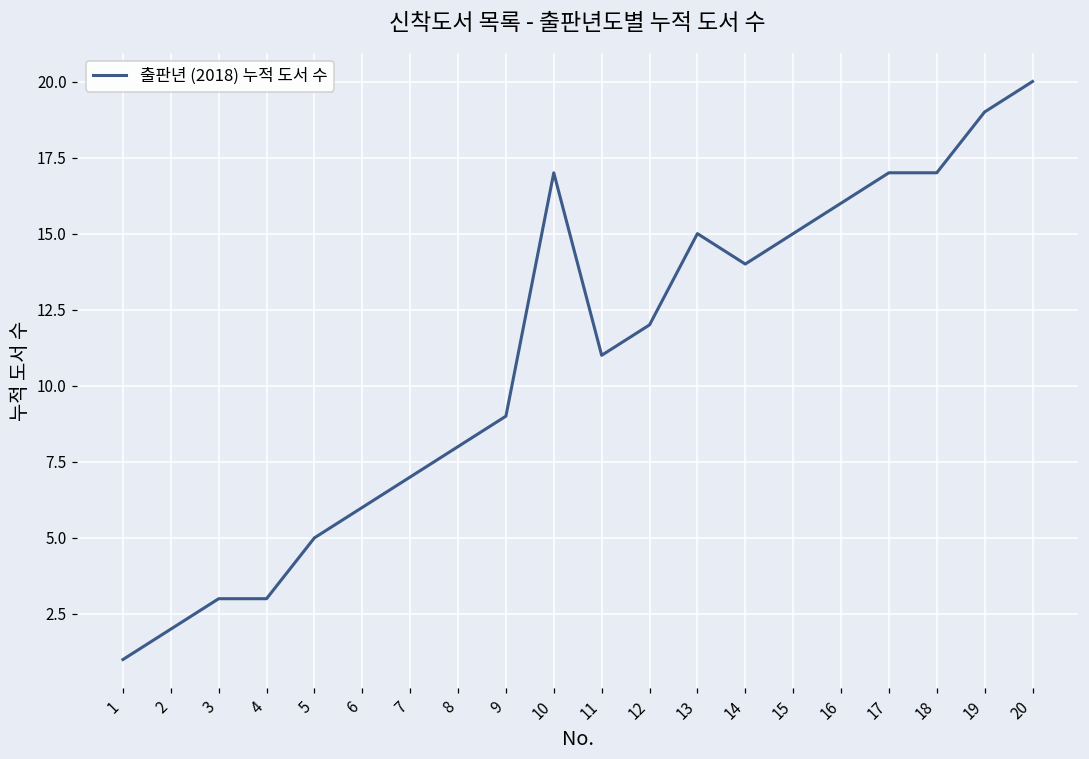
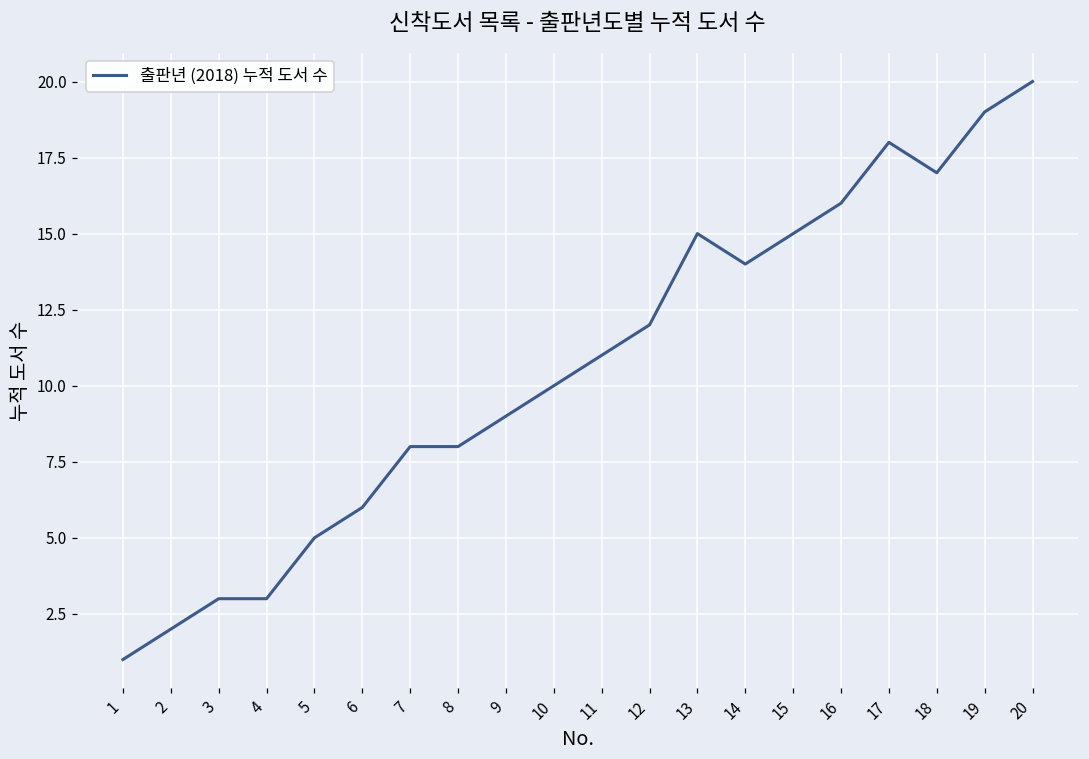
  {
    "1": 1,
    "2": 2,
    "3": 3,
    "4": 3,
    "5": 5,
    "6": 6,
-   "7": 7,
+   "7": 8,
    "8": 8,
    "9": 9,
-   "10": 17,
+   "10": 10,
    "11": 11,
    "12": 12,
    "13": 15,
    "14": 14,
    "15": 15,
    "16": 16,
-   "17": 17,
+   "17": 18,
    "18": 17,
    "19": 19,
    "20": 20
  }
